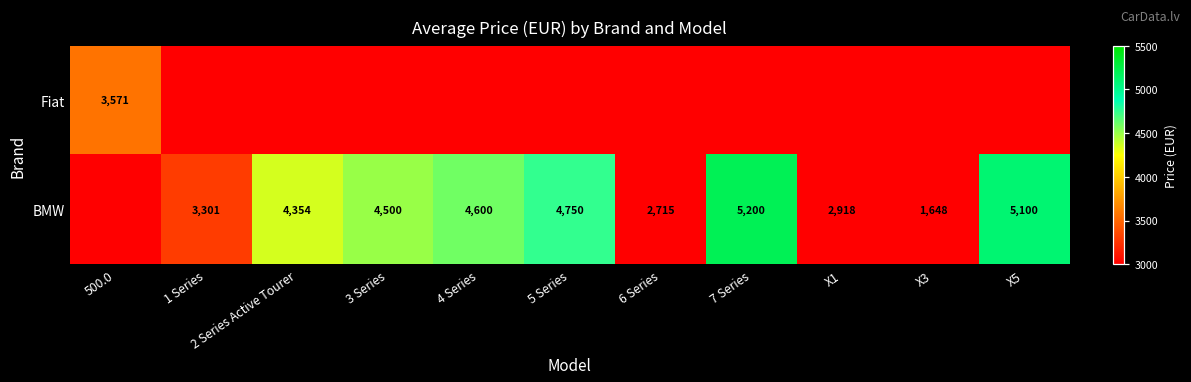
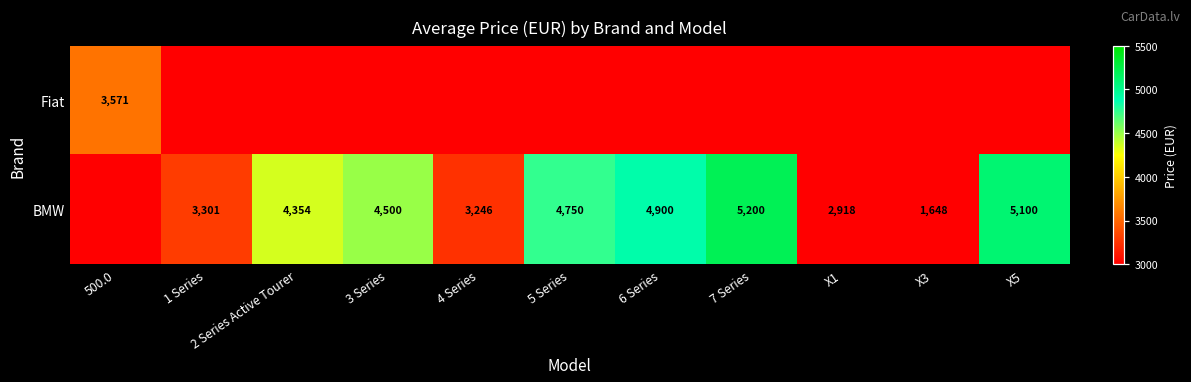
  {
    "Fiat": {
      "500.0": "3,571"
    },
    "BMW": {
      "1 Series": "3,301",
      "2 Series Active Tourer": "4,354",
      "3 Series": "4,500",
-     "4 Series": "4,600",
+     "4 Series": "3,246",
      "5 Series": "4,750",
-     "6 Series": "2,715",
+     "6 Series": "4,900",
      "7 Series": "5,200",
      "X1": "2,918",
      "X3": "1,648",
      "X5": "5,100"
    }
  }
